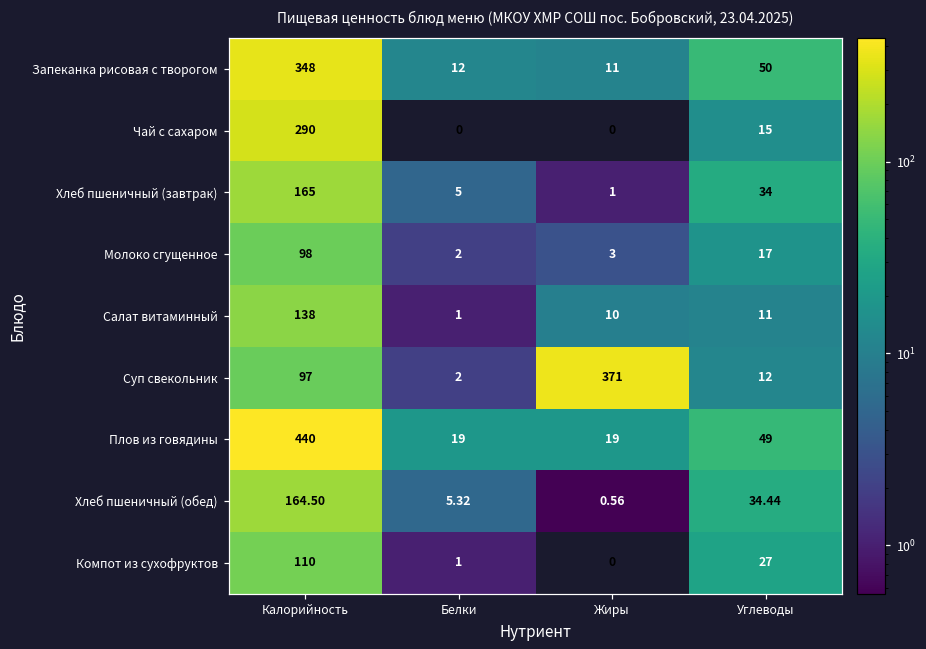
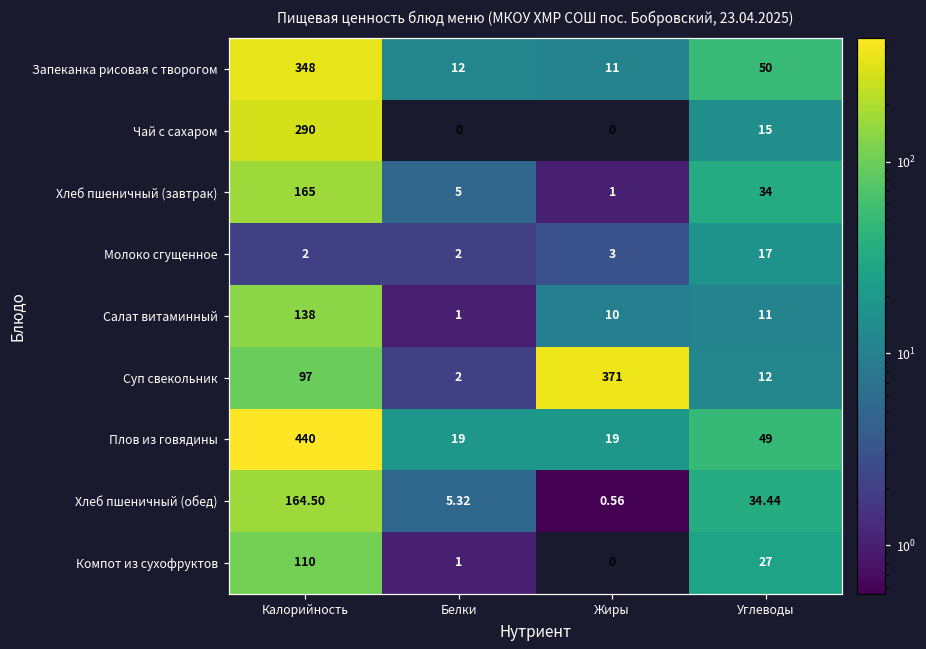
  {
    "Запеканка рисовая с творогом": {
      "Калорийность": 348,
      "Белки": 12,
      "Жиры": 11,
      "Углеводы": 50
    },
    "Чай с сахаром": {
      "Калорийность": 290,
      "Углеводы": 15
    },
    "Хлеб пшеничный (завтрак)": {
      "Калорийность": 165,
      "Белки": 5,
      "Жиры": 1,
      "Углеводы": 34
    },
    "Молоко сгущенное": {
-     "Калорийность": 98,
+     "Калорийность": 2,
      "Белки": 2,
      "Жиры": 3,
      "Углеводы": 17
    },
    "Салат витаминный": {
      "Калорийность": 138,
      "Белки": 1,
      "Жиры": 10,
      "Углеводы": 11
    },
    "Суп свекольник": {
      "Калорийность": 97,
      "Белки": 2,
      "Жиры": 371,
      "Углеводы": 12
    },
    "Плов из говядины": {
      "Калорийность": 440,
      "Белки": 19,
      "Жиры": 19,
      "Углеводы": 49
    },
    "Хлеб пшеничный (обед)": {
      "Калорийность": 164.50,
      "Белки": 5.32,
      "Жиры": 0.56,
      "Углеводы": 34.44
    },
    "Компот из сухофруктов": {
      "Калорийность": 110,
      "Белки": 1,
      "Углеводы": 27
    }
  }
